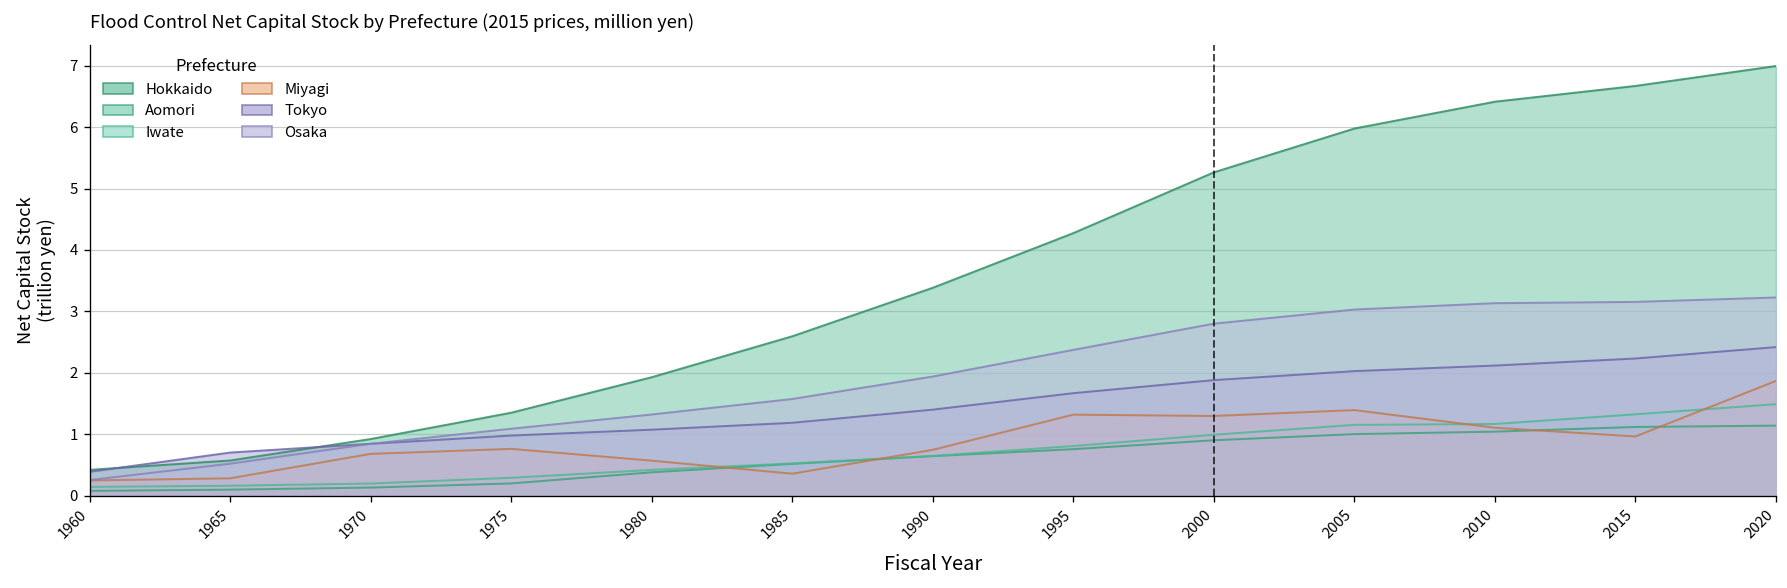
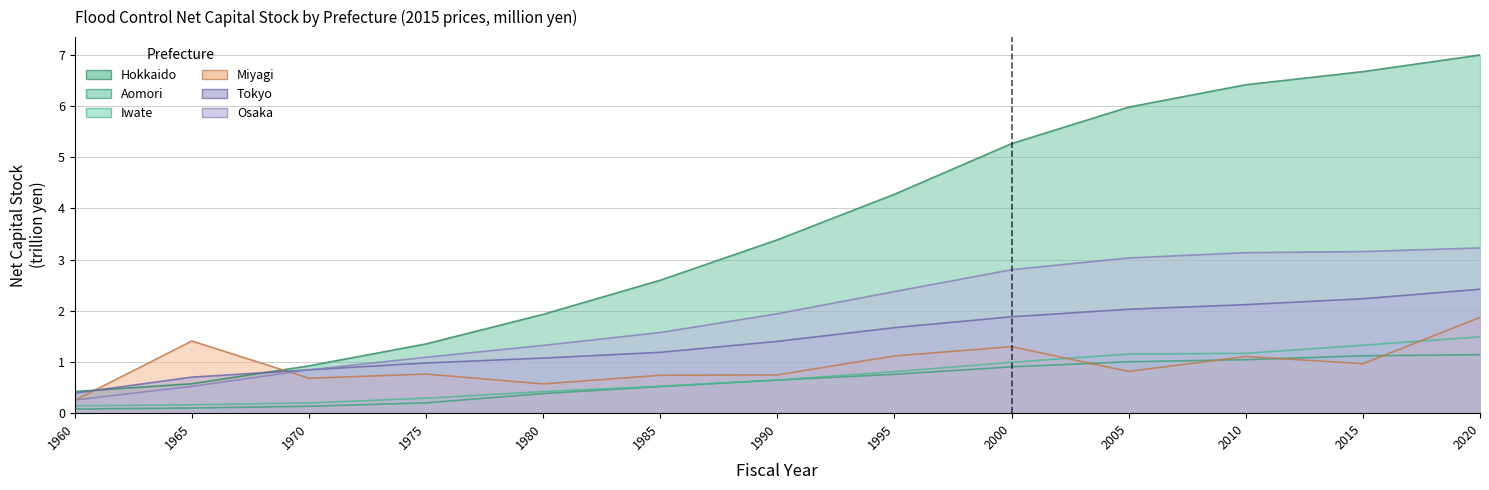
  {
    "Miyagi": {
-     "1965": 0.3,
+     "1965": 1.4,
      "1970": 0.7,
      "1975": 0.8,
      "1980": 0.6,
-     "1985": 0.4,
+     "1985": 0.7,
      "1990": 0.7,
-     "1995": 1.3,
+     "1995": 1.1,
      "2000": 1.3,
-     "2005": 1.4,
+     "2005": 0.8,
      "2010": 1.1,
      "2015": 1.0,
      "2020": 1.9
    }
  }
